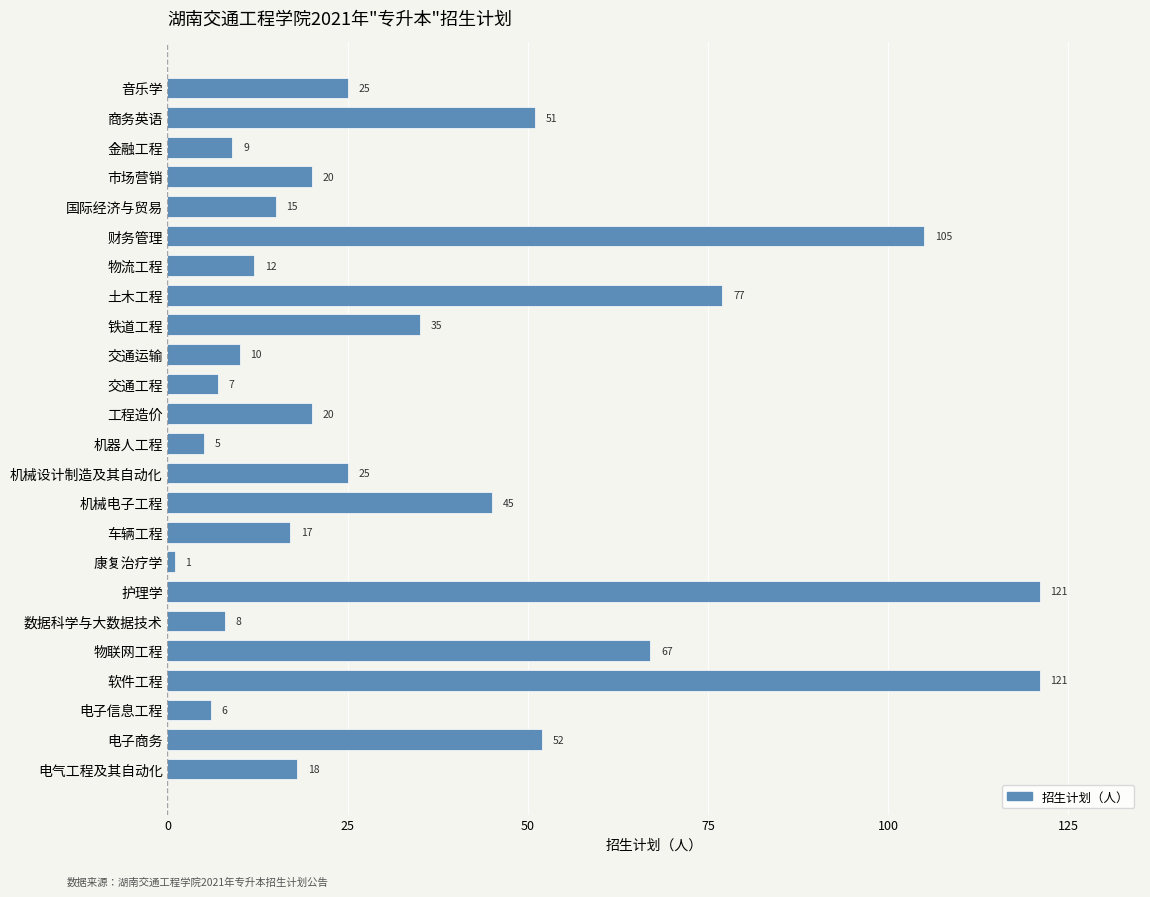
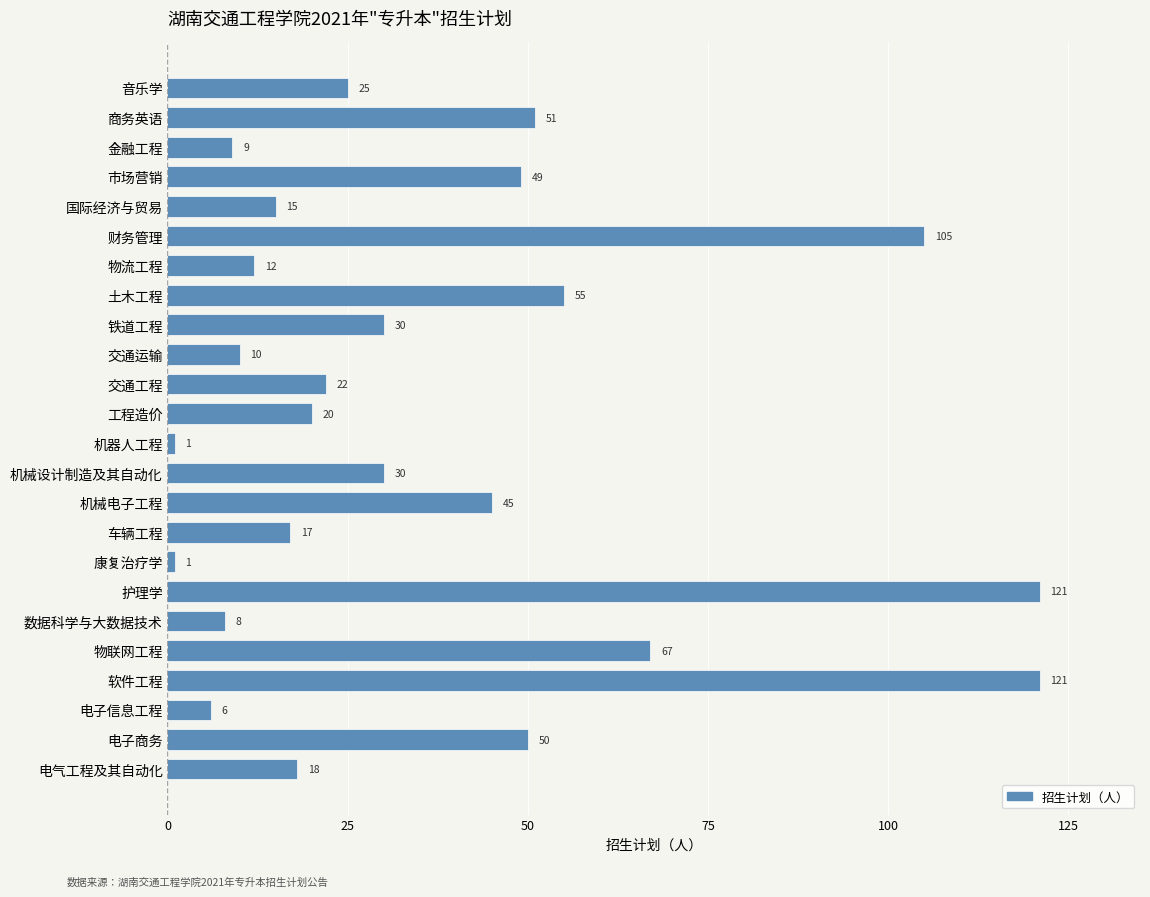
  {
    "音乐学": 25,
    "商务英语": 51,
    "金融工程": 9,
-   "市场营销": 20,
+   "市场营销": 49,
    "国际经济与贸易": 15,
    "财务管理": 105,
    "物流工程": 12,
-   "土木工程": 77,
-   "铁道工程": 35,
+   "土木工程": 55,
+   "铁道工程": 30,
    "交通运输": 10,
-   "交通工程": 7,
+   "交通工程": 22,
    "工程造价": 20,
-   "机器人工程": 5,
-   "机械设计制造及其自动化": 25,
+   "机器人工程": 1,
+   "机械设计制造及其自动化": 30,
    "机械电子工程": 45,
    "车辆工程": 17,
    "康复治疗学": 1,
    "护理学": 121,
    "数据科学与大数据技术": 8,
    "物联网工程": 67,
    "软件工程": 121,
    "电子信息工程": 6,
-   "电子商务": 52,
+   "电子商务": 50,
    "电气工程及其自动化": 18
  }
